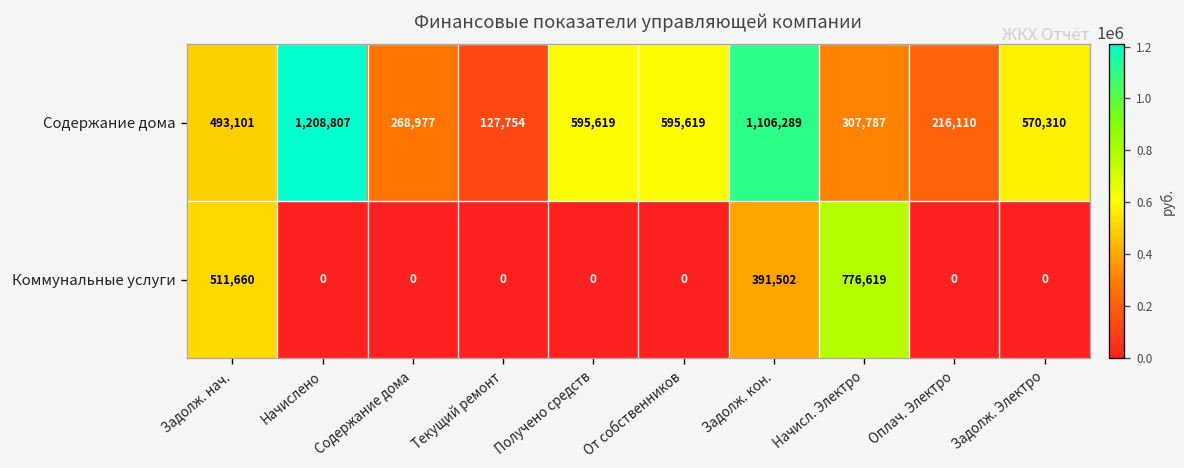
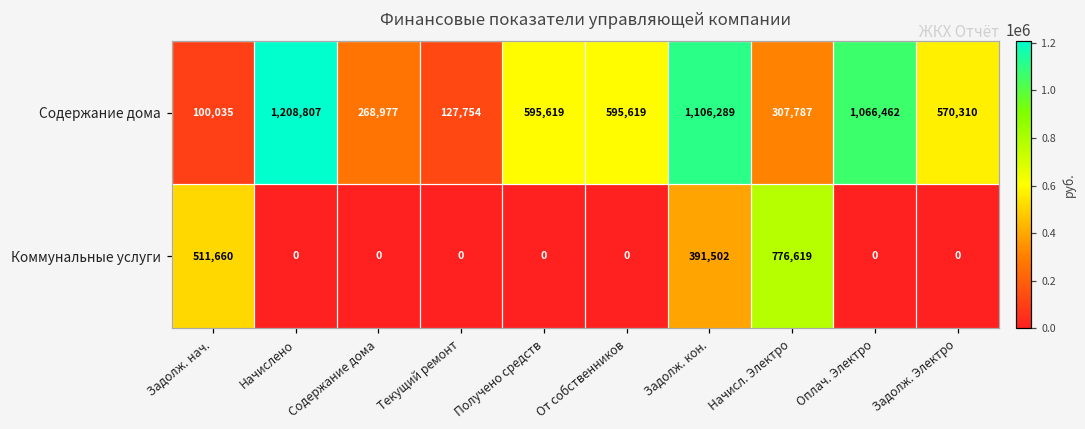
  {
    "Содержание дома": {
-     "Задолж. нач.": "493,101",
+     "Задолж. нач.": "100,035",
      "Начислено": "1,208,807",
      "Содержание дома": "268,977",
      "Текущий ремонт": "127,754",
      "Получено средств": "595,619",
      "От собственников": "595,619",
      "Задолж. кон.": "1,106,289",
      "Начисл. Электро": "307,787",
-     "Оплач. Электро": "216,110",
+     "Оплач. Электро": "1,066,462",
      "Задолж. Электро": "570,310"
    },
    "Коммунальные услуги": {
      "Задолж. нач.": "511,660",
      "Начислено": "0",
      "Содержание дома": "0",
      "Текущий ремонт": "0",
      "Получено средств": "0",
      "От собственников": "0",
      "Задолж. кон.": "391,502",
      "Начисл. Электро": "776,619",
      "Оплач. Электро": "0",
      "Задолж. Электро": "0"
    }
  }
